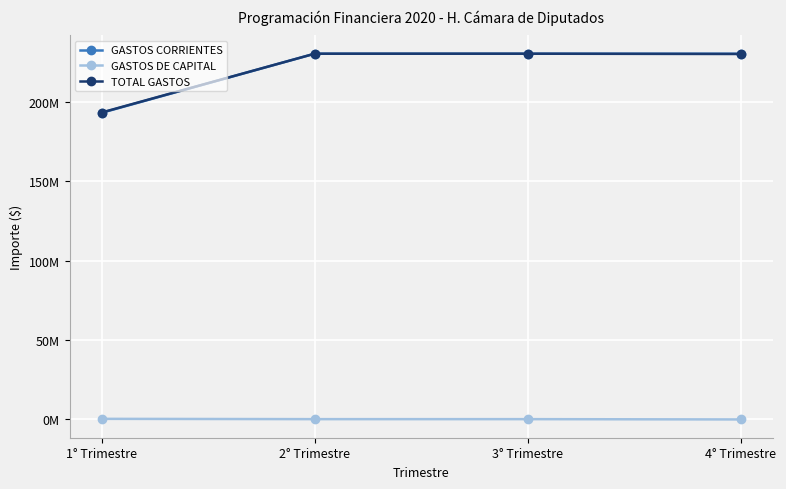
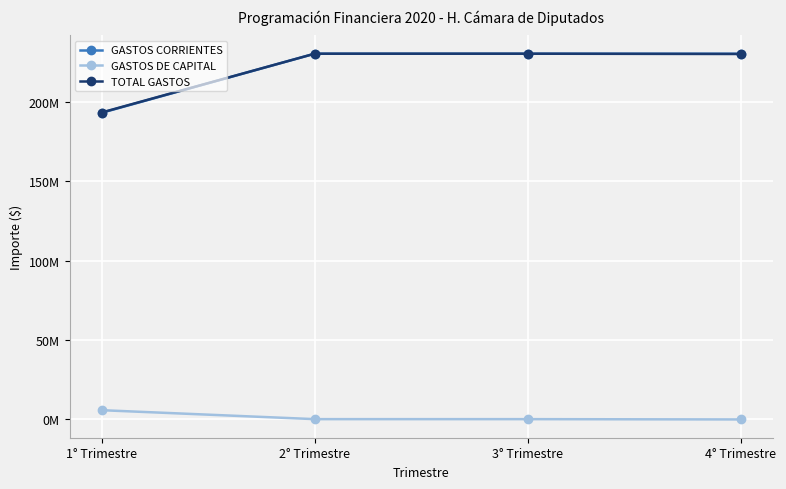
  {
    "TOTAL GASTOS": {
      "1° Trimestre": 193000000,
      "2° Trimestre": 231000000,
      "3° Trimestre": 231000000
    },
    "GASTOS DE CAPITAL": {
-     "1° Trimestre": 0,
+     "1° Trimestre": 6000000,
      "2° Trimestre": 0,
      "3° Trimestre": 0,
      "4° Trimestre": 0
    }
  }
